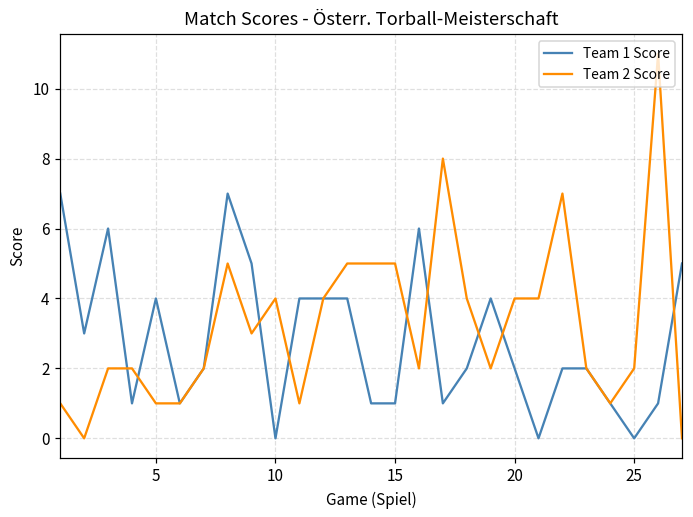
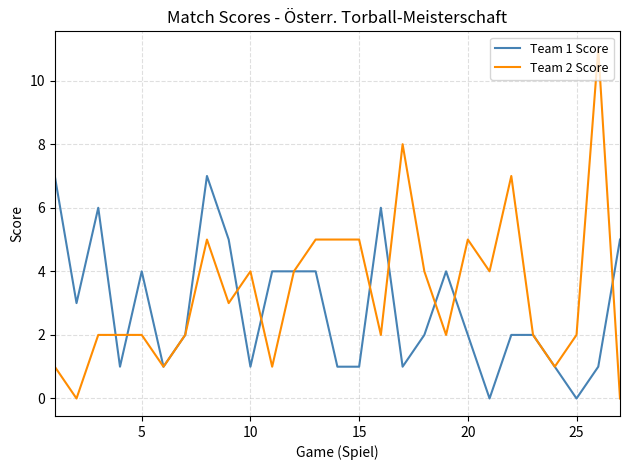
  {
    "Team 1 Score": {
      "5": 4,
-     "10": 0,
+     "10": 1,
      "15": 1,
      "20": 2,
      "25": 0
    },
    "Team 2 Score": {
-     "5": 1,
+     "5": 2,
      "10": 4,
      "15": 5,
-     "20": 4,
+     "20": 5,
      "25": 2
    }
  }
